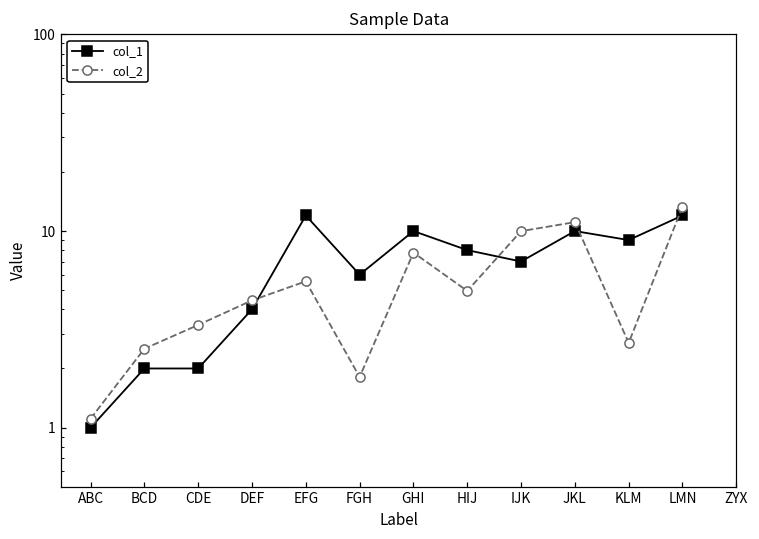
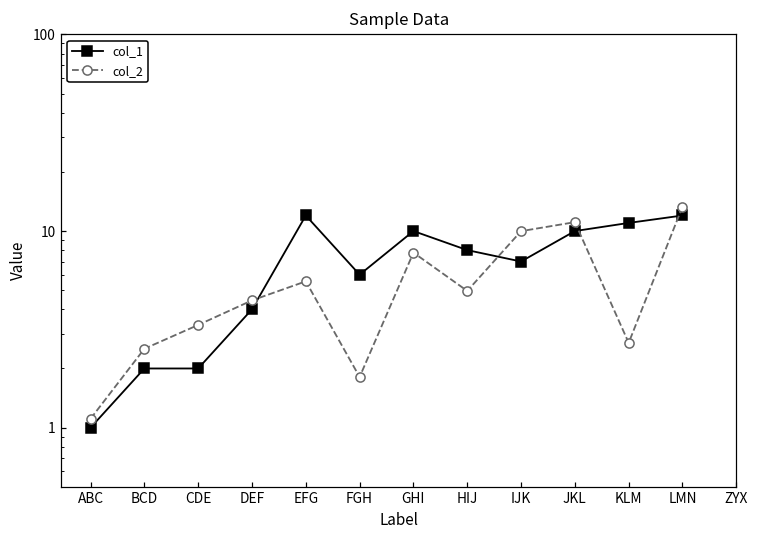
  {
    "col_1": {
      "ABC": 1,
      "BCD": 2,
      "CDE": 2,
      "DEF": 4,
      "EFG": 12,
      "FGH": 6,
      "GHI": 10,
      "HIJ": 8,
      "IJK": 7,
      "JKL": 10,
-     "KLM": 9,
+     "KLM": 11,
      "LMN": 12
    },
    "col_2": {
      "ABC": 1.1,
      "BCD": 2.5,
      "CDE": 3.3,
      "DEF": 4.4,
      "EFG": 5.6,
      "FGH": 1.8,
      "GHI": 8,
      "HIJ": 5,
      "IJK": 10,
      "JKL": 11,
      "KLM": 2.7,
      "LMN": 13
    }
  }
